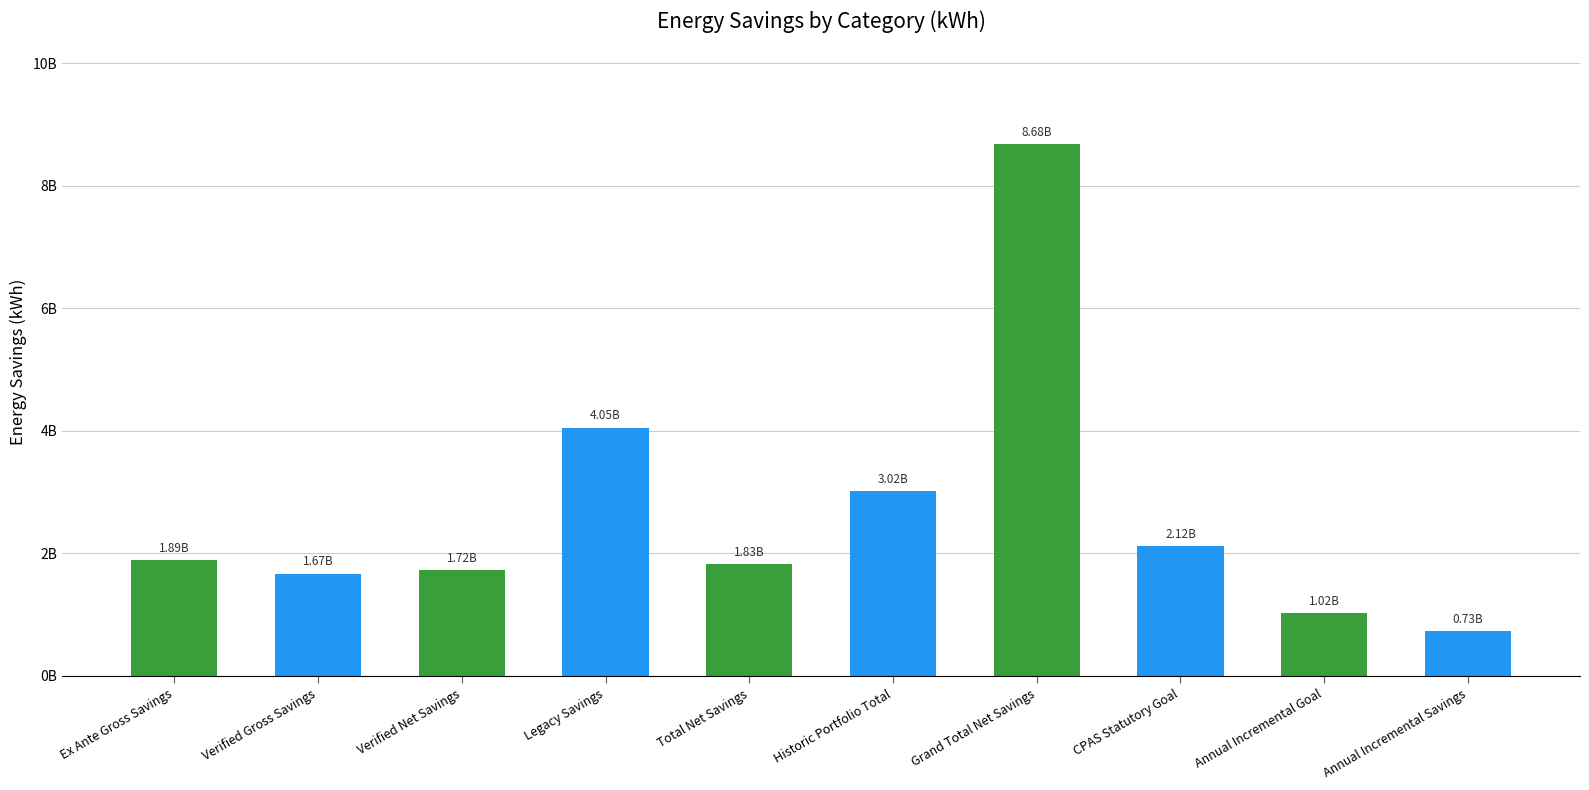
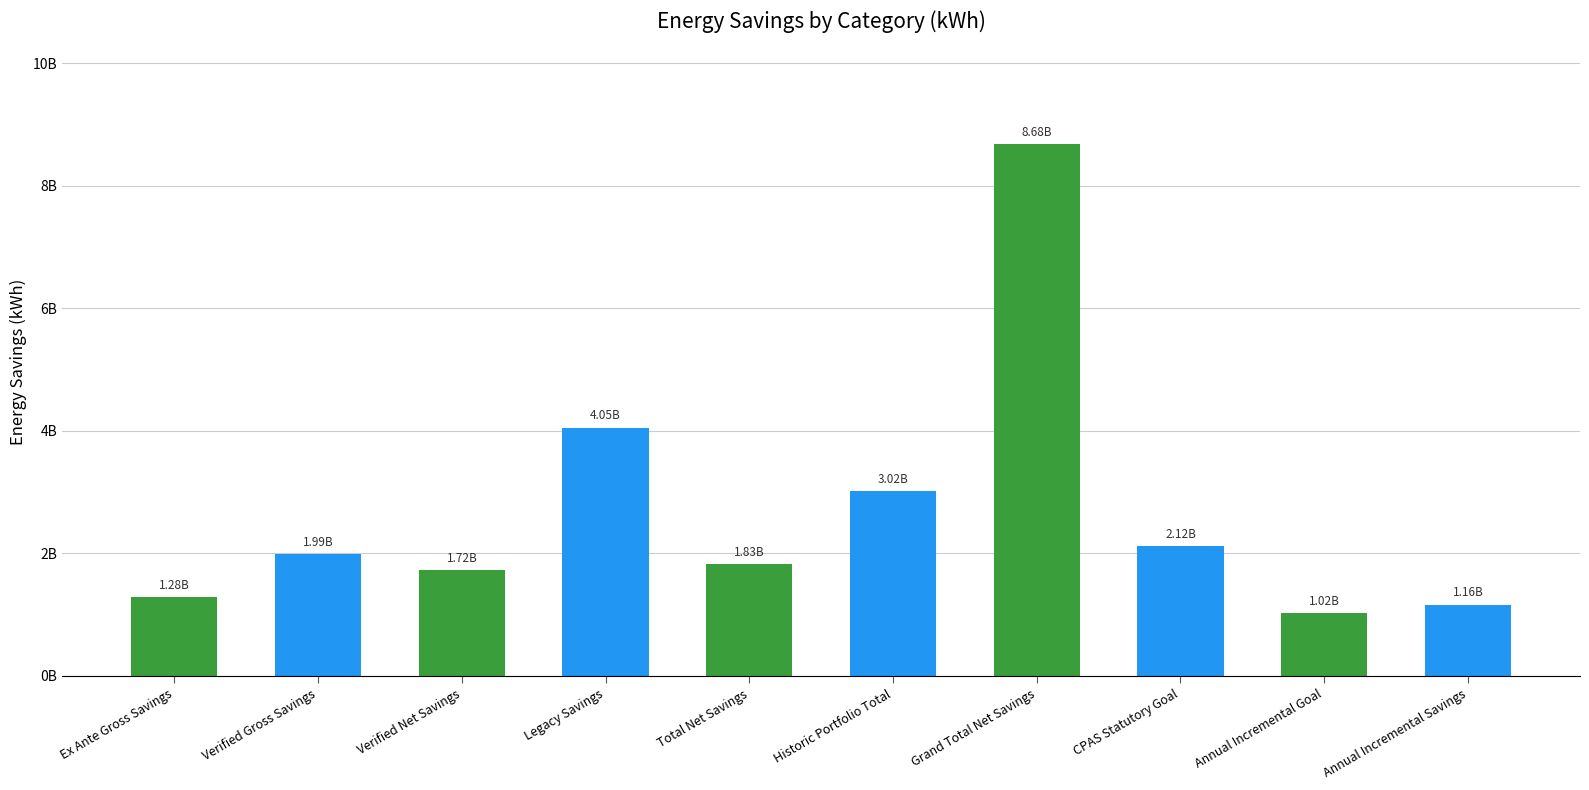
  {
-   "Ex Ante Gross Savings": "1.89B",
-   "Verified Gross Savings": "1.67B",
+   "Ex Ante Gross Savings": "1.28B",
+   "Verified Gross Savings": "1.99B",
    "Verified Net Savings": "1.72B",
    "Legacy Savings": "4.05B",
    "Total Net Savings": "1.83B",
    "Historic Portfolio Total": "3.02B",
    "Grand Total Net Savings": "8.68B",
    "CPAS Statutory Goal": "2.12B",
    "Annual Incremental Goal": "1.02B",
-   "Annual Incremental Savings": "0.73B"
+   "Annual Incremental Savings": "1.16B"
  }
